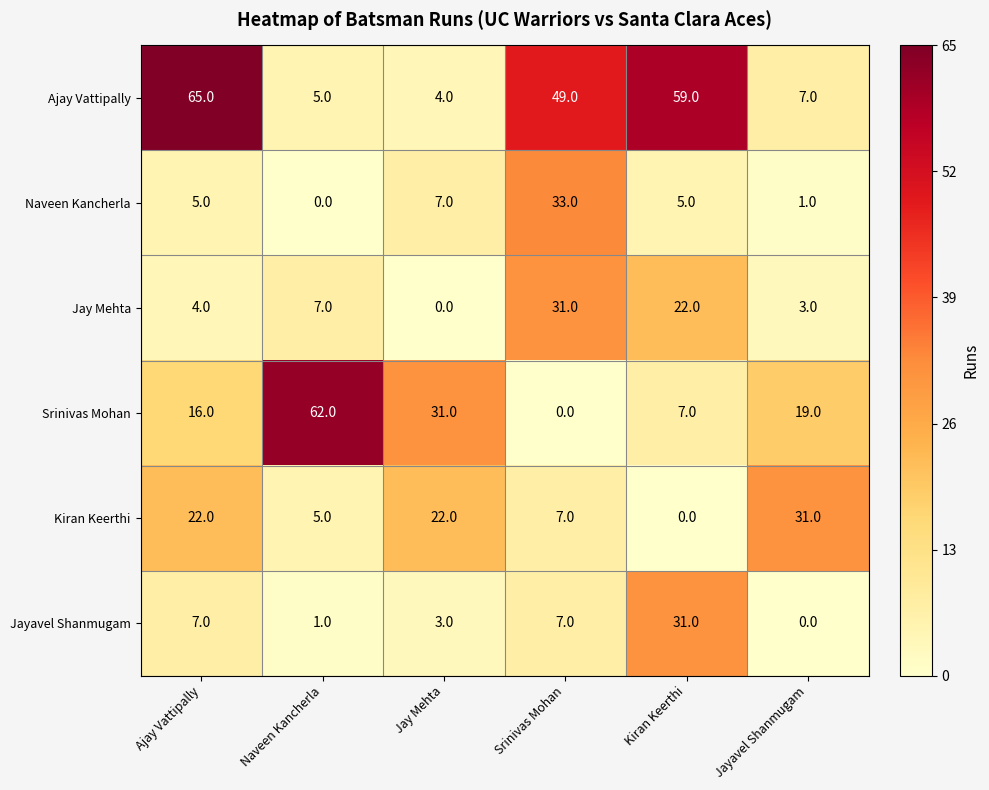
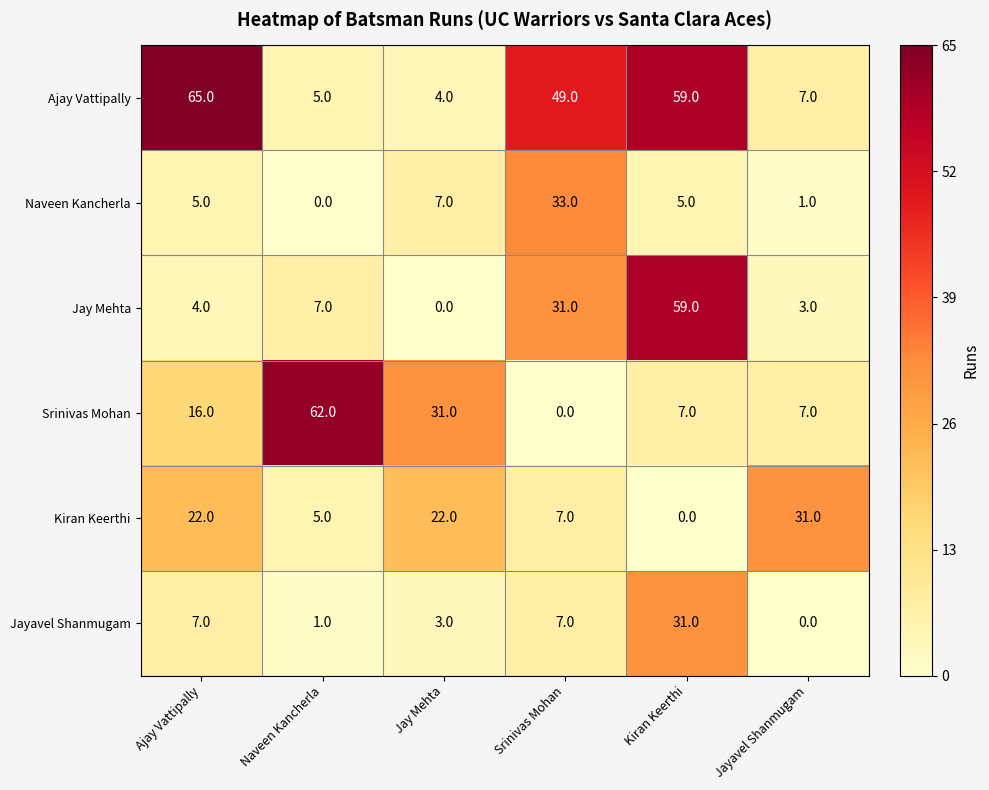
  {
    "Ajay Vattipally": {
      "Ajay Vattipally": 65.0,
      "Naveen Kancherla": 5.0,
      "Jay Mehta": 4.0,
      "Srinivas Mohan": 49.0,
      "Kiran Keerthi": 59.0,
      "Jayavel Shanmugam": 7.0
    },
    "Naveen Kancherla": {
      "Ajay Vattipally": 5.0,
      "Naveen Kancherla": 0.0,
      "Jay Mehta": 7.0,
      "Srinivas Mohan": 33.0,
      "Kiran Keerthi": 5.0,
      "Jayavel Shanmugam": 1.0
    },
    "Jay Mehta": {
      "Ajay Vattipally": 4.0,
      "Naveen Kancherla": 7.0,
      "Jay Mehta": 0.0,
      "Srinivas Mohan": 31.0,
-     "Kiran Keerthi": 22.0,
+     "Kiran Keerthi": 59.0,
      "Jayavel Shanmugam": 3.0
    },
    "Srinivas Mohan": {
      "Ajay Vattipally": 16.0,
      "Naveen Kancherla": 62.0,
      "Jay Mehta": 31.0,
      "Srinivas Mohan": 0.0,
      "Kiran Keerthi": 7.0,
-     "Jayavel Shanmugam": 19.0
+     "Jayavel Shanmugam": 7.0
    },
    "Kiran Keerthi": {
      "Ajay Vattipally": 22.0,
      "Naveen Kancherla": 5.0,
      "Jay Mehta": 22.0,
      "Srinivas Mohan": 7.0,
      "Kiran Keerthi": 0.0,
      "Jayavel Shanmugam": 31.0
    },
    "Jayavel Shanmugam": {
      "Ajay Vattipally": 7.0,
      "Naveen Kancherla": 1.0,
      "Jay Mehta": 3.0,
      "Srinivas Mohan": 7.0,
      "Kiran Keerthi": 31.0,
      "Jayavel Shanmugam": 0.0
    }
  }
